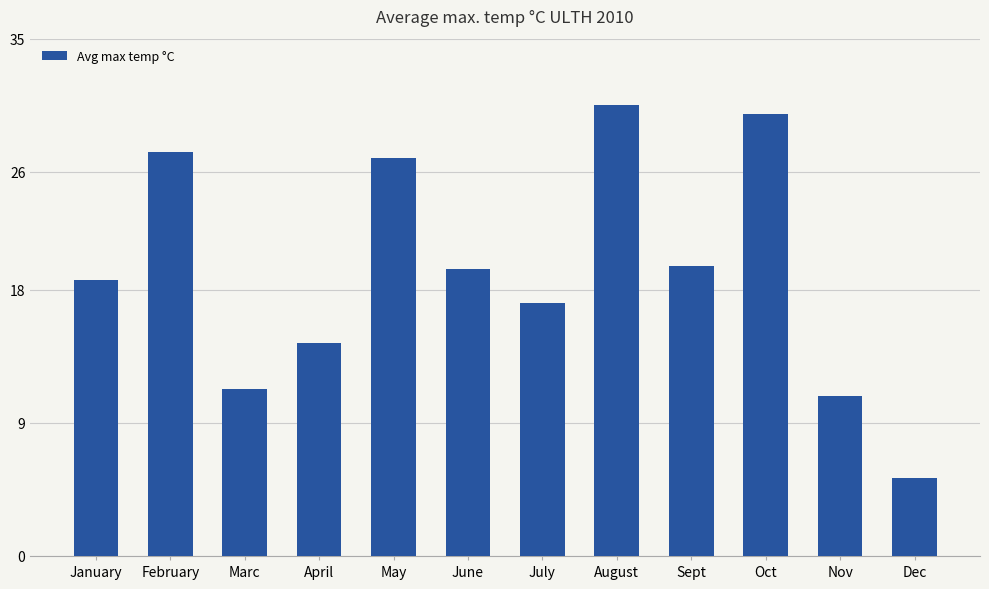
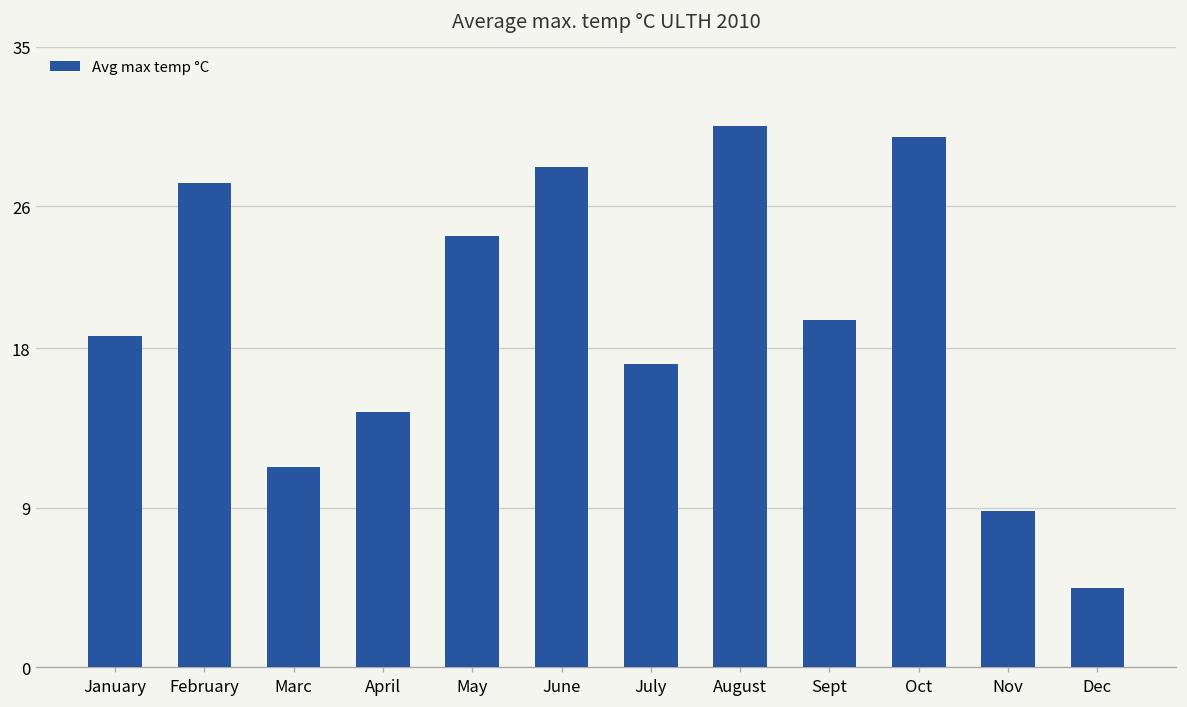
  {
    "January": 18.7,
    "February": 27.3,
    "Marc": 11.3,
    "April": 14.4,
-   "May": 26.9,
-   "June": 19.4,
+   "May": 24.3,
+   "June": 28.2,
    "July": 17.1,
    "August": 30.5,
    "Sept": 19.6,
    "Oct": 29.9,
-   "Nov": 10.8,
-   "Dec": 5.3
+   "Nov": 8.8,
+   "Dec": 4.5
  }
